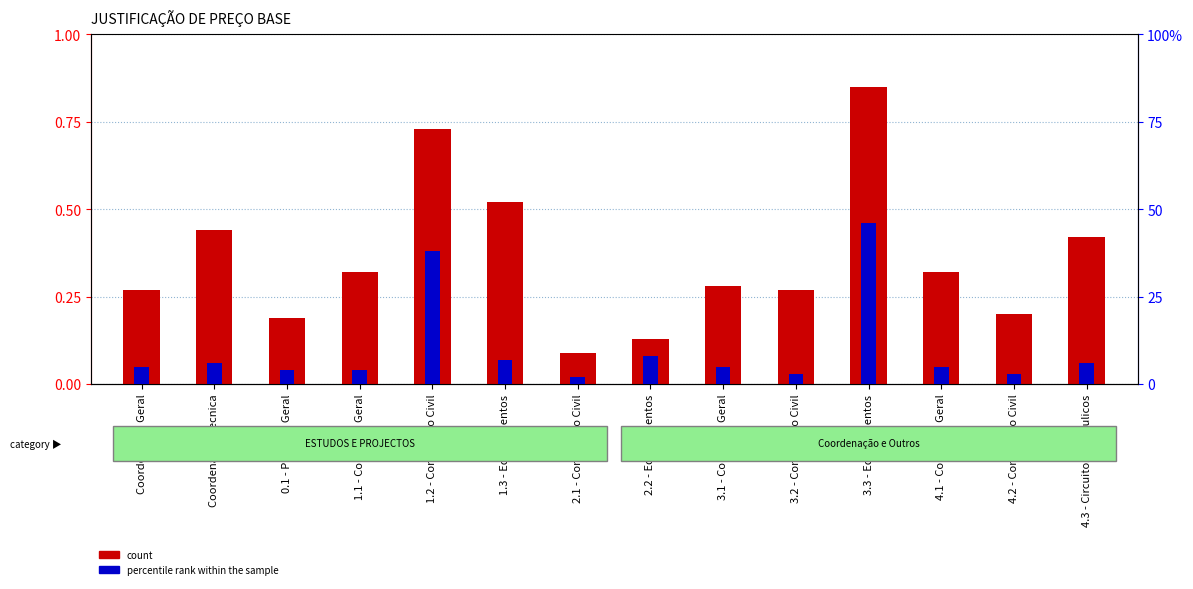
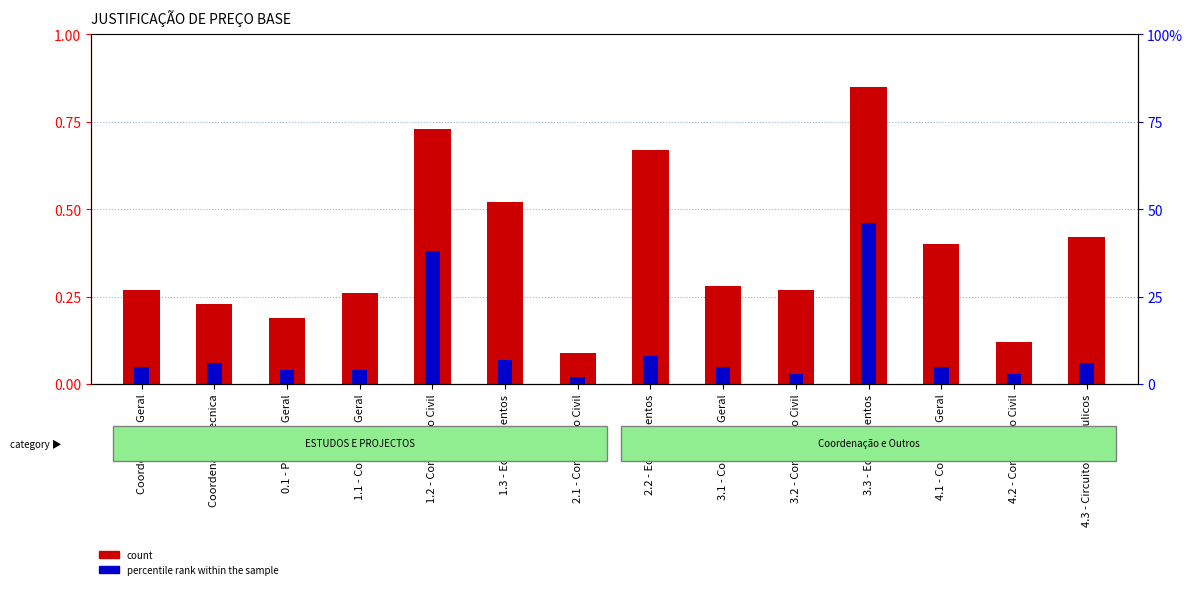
  {
    "count": {
      "Coordenação Geral": 0.27,
-     "Coordenação Tecnica": 0.44,
+     "Coordenação Tecnica": 0.23,
      "0.1 - Projecto Geral": 0.19,
-     "1.1 - Conceção Geral": 0.32,
+     "1.1 - Conceção Geral": 0.26,
      "1.2 - Construção Civil": 0.73,
      "1.3 - Equipamentos": 0.52,
      "2.1 - Construção Civil": 0.09,
-     "2.2 - Equipamentos": 0.13,
+     "2.2 - Equipamentos": 0.67,
      "3.1 - Conceção Geral": 0.28,
      "3.2 - Construção Civil": 0.27,
      "3.3 - Equipamentos": 0.85,
-     "4.1 - Conceção Geral": 0.32,
-     "4.2 - Construção Civil": 0.20,
+     "4.1 - Conceção Geral": 0.40,
+     "4.2 - Construção Civil": 0.12,
      "4.3 - Circuitos Hidráulicos": 0.42
    }
  }
